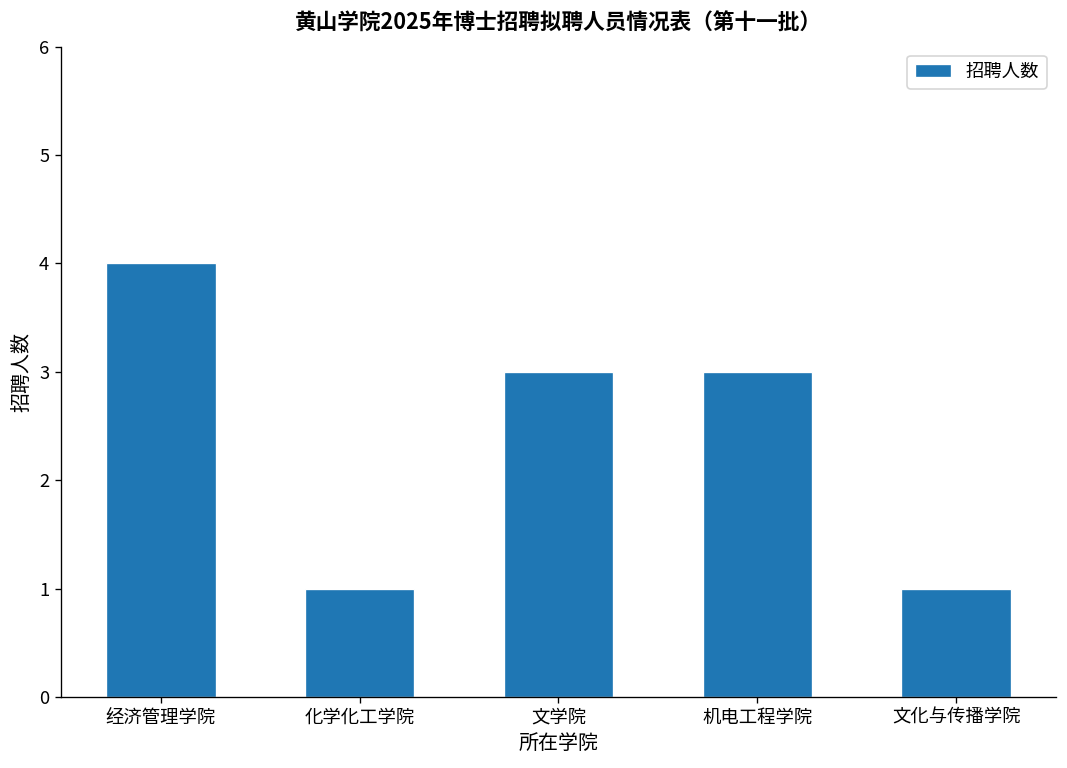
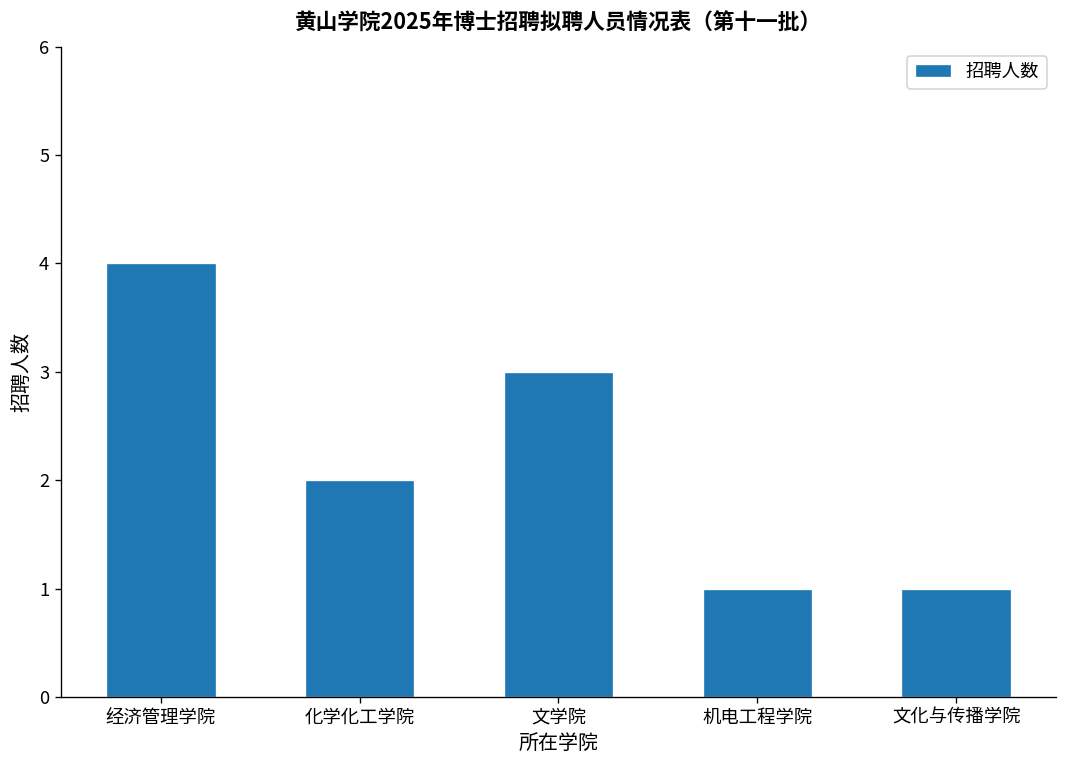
  {
    "经济管理学院": 4,
-   "化学化工学院": 1,
+   "化学化工学院": 2,
    "文学院": 3,
-   "机电工程学院": 3,
+   "机电工程学院": 1,
    "文化与传播学院": 1
  }
